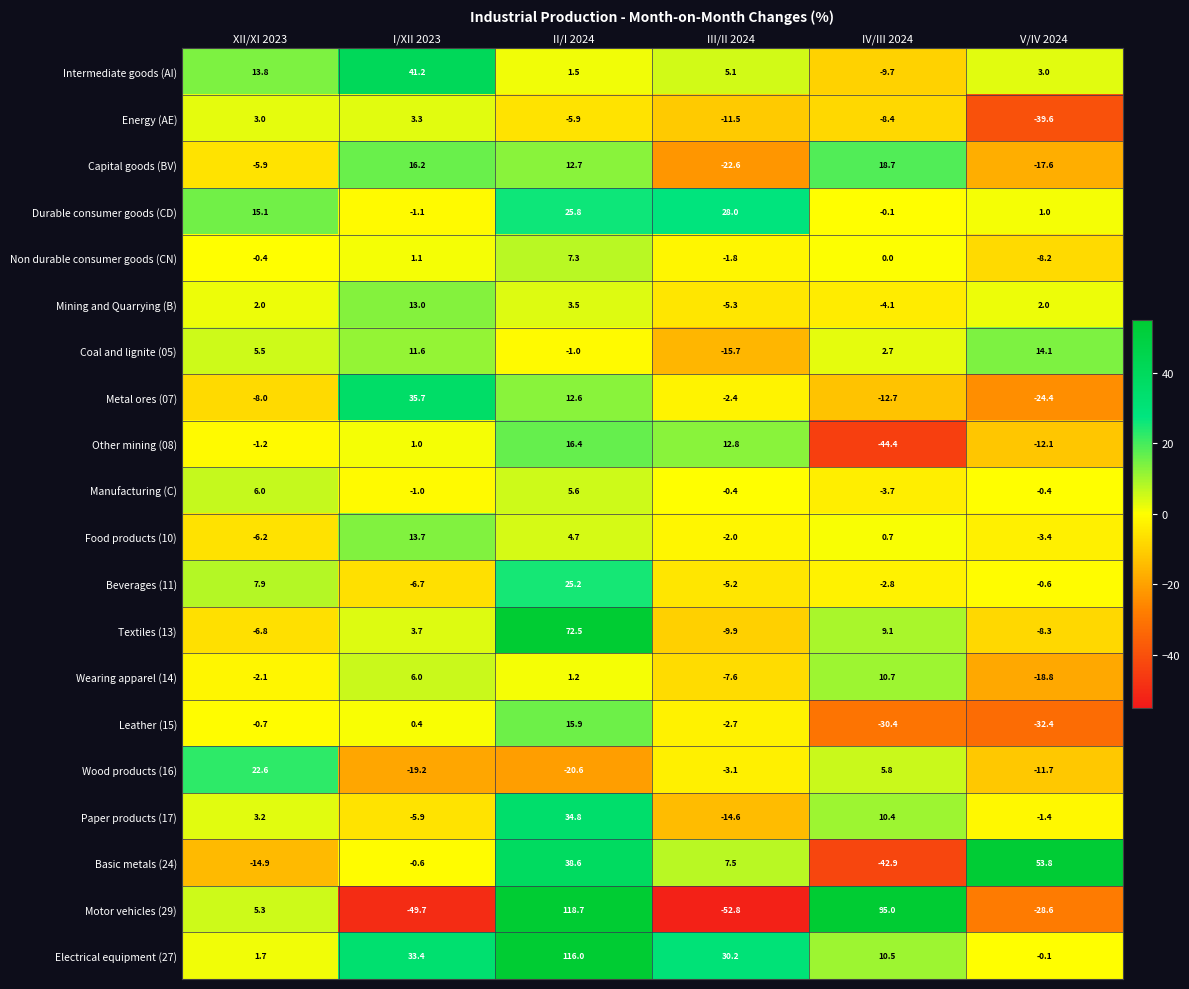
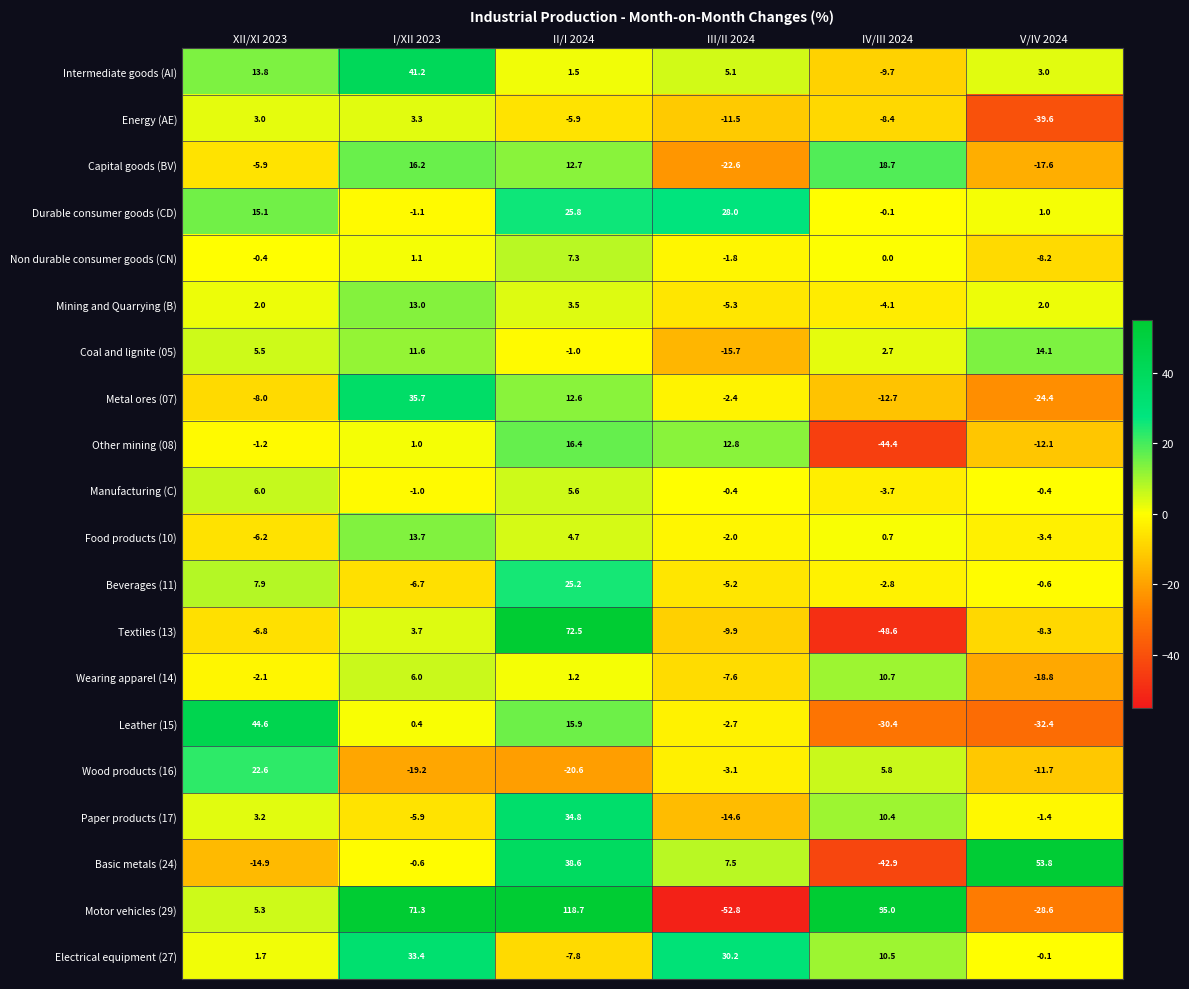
  {
    "Intermediate goods (AI)": {
      "XII/XI 2023": 13.8,
      "I/XII 2023": 41.2,
      "II/I 2024": 1.5,
      "III/II 2024": 5.1,
      "IV/III 2024": -9.7,
      "V/IV 2024": 3.0
    },
    "Energy (AE)": {
      "XII/XI 2023": 3.0,
      "I/XII 2023": 3.3,
      "II/I 2024": -5.9,
      "III/II 2024": -11.5,
      "IV/III 2024": -8.4,
      "V/IV 2024": -39.6
    },
    "Capital goods (BV)": {
      "XII/XI 2023": -5.9,
      "I/XII 2023": 16.2,
      "II/I 2024": 12.7,
      "III/II 2024": -22.6,
      "IV/III 2024": 18.7,
      "V/IV 2024": -17.6
    },
    "Durable consumer goods (CD)": {
      "XII/XI 2023": 15.1,
      "I/XII 2023": -1.1,
      "II/I 2024": 25.8,
      "III/II 2024": 28.0,
      "IV/III 2024": -0.1,
      "V/IV 2024": 1.0
    },
    "Non durable consumer goods (CN)": {
      "XII/XI 2023": -0.4,
      "I/XII 2023": 1.1,
      "II/I 2024": 7.3,
      "III/II 2024": -1.8,
      "IV/III 2024": 0.0,
      "V/IV 2024": -8.2
    },
    "Mining and Quarrying (B)": {
      "XII/XI 2023": 2.0,
      "I/XII 2023": 13.0,
      "II/I 2024": 3.5,
      "III/II 2024": -5.3,
      "IV/III 2024": -4.1,
      "V/IV 2024": 2.0
    },
    "Coal and lignite (05)": {
      "XII/XI 2023": 5.5,
      "I/XII 2023": 11.6,
      "II/I 2024": -1.0,
      "III/II 2024": -15.7,
      "IV/III 2024": 2.7,
      "V/IV 2024": 14.1
    },
    "Metal ores (07)": {
      "XII/XI 2023": -8.0,
      "I/XII 2023": 35.7,
      "II/I 2024": 12.6,
      "III/II 2024": -2.4,
      "IV/III 2024": -12.7,
      "V/IV 2024": -24.4
    },
    "Other mining (08)": {
      "XII/XI 2023": -1.2,
      "I/XII 2023": 1.0,
      "II/I 2024": 16.4,
      "III/II 2024": 12.8,
      "IV/III 2024": -44.4,
      "V/IV 2024": -12.1
    },
    "Manufacturing (C)": {
      "XII/XI 2023": 6.0,
      "I/XII 2023": -1.0,
      "II/I 2024": 5.6,
      "III/II 2024": -0.4,
      "IV/III 2024": -3.7,
      "V/IV 2024": -0.4
    },
    "Food products (10)": {
      "XII/XI 2023": -6.2,
      "I/XII 2023": 13.7,
      "II/I 2024": 4.7,
      "III/II 2024": -2.0,
      "IV/III 2024": 0.7,
      "V/IV 2024": -3.4
    },
    "Beverages (11)": {
      "XII/XI 2023": 7.9,
      "I/XII 2023": -6.7,
      "II/I 2024": 25.2,
      "III/II 2024": -5.2,
      "IV/III 2024": -2.8,
      "V/IV 2024": -0.6
    },
    "Textiles (13)": {
      "XII/XI 2023": -6.8,
      "I/XII 2023": 3.7,
      "II/I 2024": 72.5,
      "III/II 2024": -9.9,
-     "IV/III 2024": 9.1,
+     "IV/III 2024": -48.6,
      "V/IV 2024": -8.3
    },
    "Wearing apparel (14)": {
      "XII/XI 2023": -2.1,
      "I/XII 2023": 6.0,
      "II/I 2024": 1.2,
      "III/II 2024": -7.6,
      "IV/III 2024": 10.7,
      "V/IV 2024": -18.8
    },
    "Leather (15)": {
-     "XII/XI 2023": -0.7,
+     "XII/XI 2023": 44.6,
      "I/XII 2023": 0.4,
      "II/I 2024": 15.9,
      "III/II 2024": -2.7,
      "IV/III 2024": -30.4,
      "V/IV 2024": -32.4
    },
    "Wood products (16)": {
      "XII/XI 2023": 22.6,
      "I/XII 2023": -19.2,
      "II/I 2024": -20.6,
      "III/II 2024": -3.1,
      "IV/III 2024": 5.8,
      "V/IV 2024": -11.7
    },
    "Paper products (17)": {
      "XII/XI 2023": 3.2,
      "I/XII 2023": -5.9,
      "II/I 2024": 34.8,
      "III/II 2024": -14.6,
      "IV/III 2024": 10.4,
      "V/IV 2024": -1.4
    },
    "Basic metals (24)": {
      "XII/XI 2023": -14.9,
      "I/XII 2023": -0.6,
      "II/I 2024": 38.6,
      "III/II 2024": 7.5,
      "IV/III 2024": -42.9,
      "V/IV 2024": 53.8
    },
    "Motor vehicles (29)": {
      "XII/XI 2023": 5.3,
-     "I/XII 2023": -49.7,
+     "I/XII 2023": 71.3,
      "II/I 2024": 118.7,
      "III/II 2024": -52.8,
      "IV/III 2024": 95.0,
      "V/IV 2024": -28.6
    },
    "Electrical equipment (27)": {
      "XII/XI 2023": 1.7,
      "I/XII 2023": 33.4,
-     "II/I 2024": 116.0,
+     "II/I 2024": -7.8,
      "III/II 2024": 30.2,
      "IV/III 2024": 10.5,
      "V/IV 2024": -0.1
    }
  }
